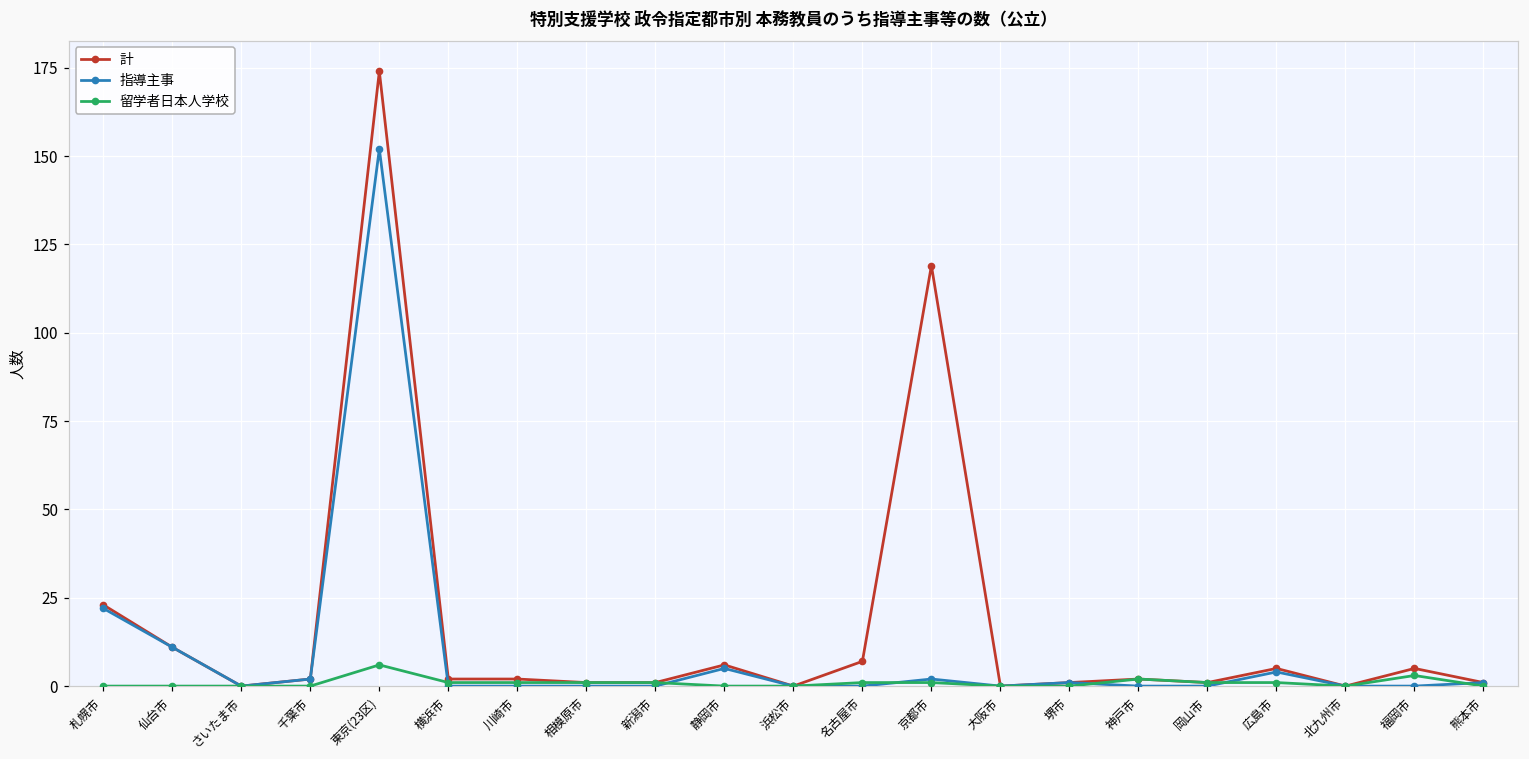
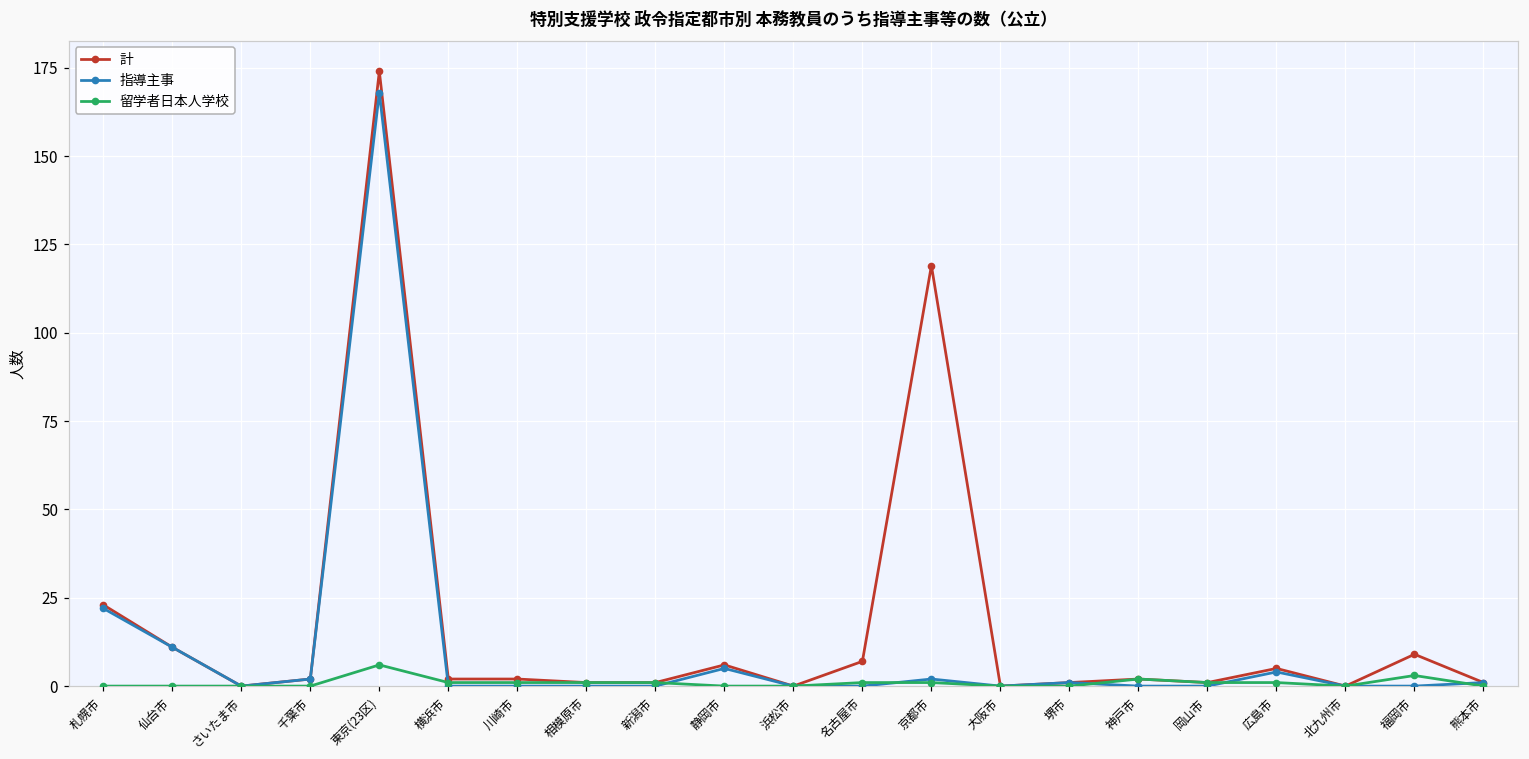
  {
    "計": {
      "札幌市": 23,
      "東京(23区)": 174,
      "横浜市": 2,
      "川崎市": 2,
      "静岡市": 6,
      "名古屋市": 7,
      "京都市": 119,
      "広島市": 5,
-     "福岡市": 5
+     "福岡市": 9
    },
    "指導主事": {
      "札幌市": 22,
-     "東京(23区)": 152,
+     "東京(23区)": 168,
      "横浜市": 0,
      "川崎市": 0,
      "相模原市": 0,
      "新潟市": 0,
      "静岡市": 5,
      "名古屋市": 0,
      "京都市": 2,
      "神戸市": 0,
      "岡山市": 0,
      "広島市": 4,
      "福岡市": 0
    },
    "留学者日本人学校": {
      "札幌市": 0,
      "仙台市": 0,
      "千葉市": 0,
      "東京(23区)": 6,
      "横浜市": 1,
      "川崎市": 1,
      "静岡市": 0,
      "名古屋市": 1,
      "京都市": 1,
      "堺市": 0,
      "広島市": 1,
      "福岡市": 3,
      "熊本市": 0
    }
  }
